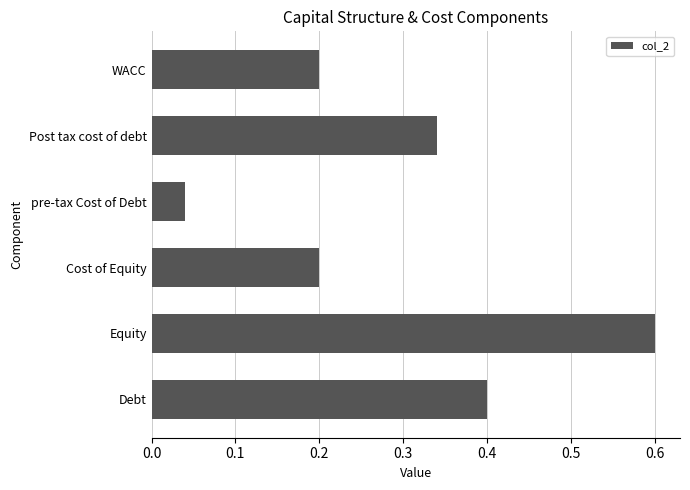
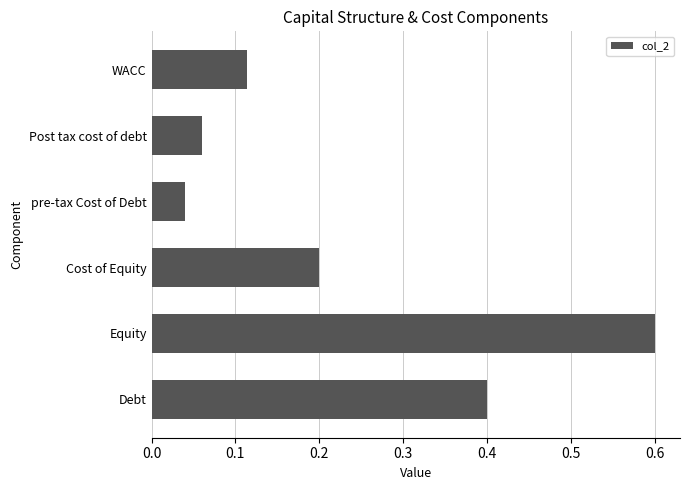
  {
-   "WACC": 0.20,
-   "Post tax cost of debt": 0.34,
+   "WACC": 0.11,
+   "Post tax cost of debt": 0.06,
    "pre-tax Cost of Debt": 0.04,
    "Cost of Equity": 0.20,
    "Equity": 0.60,
    "Debt": 0.40
  }
